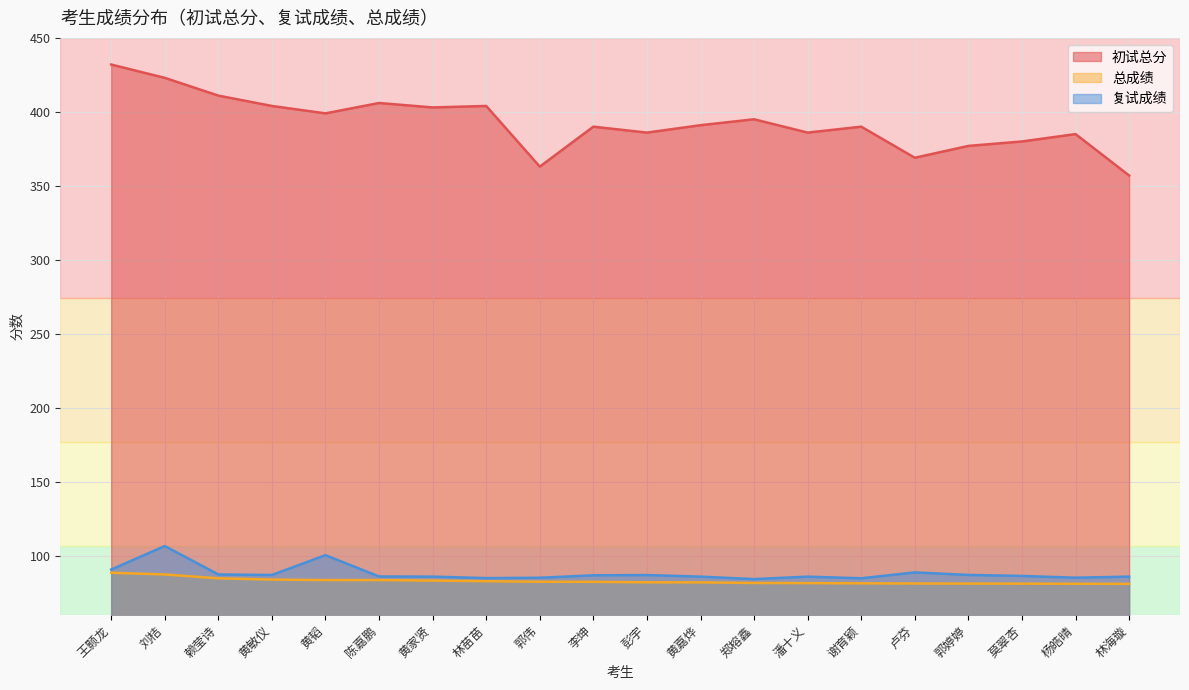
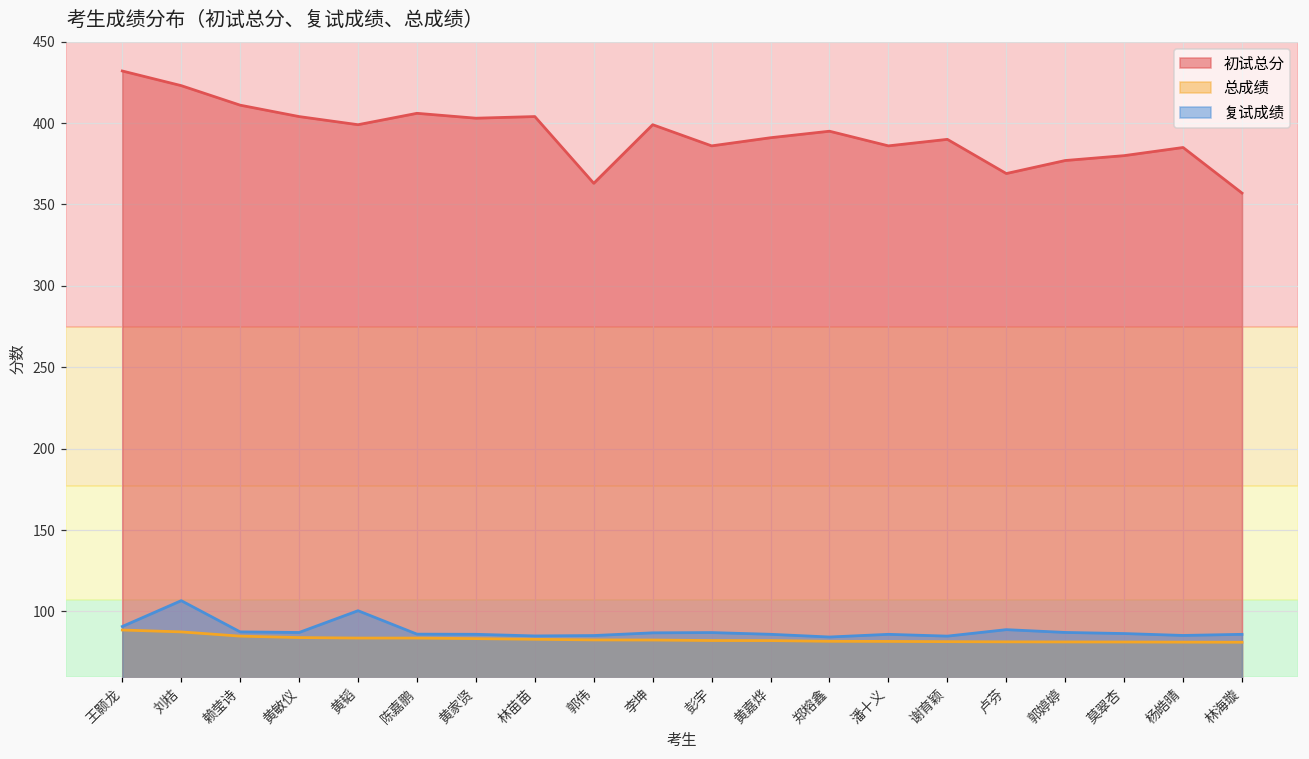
  {
    "初试总分": {
      "王颢龙": 432,
      "刘桔": 423,
      "赖莹诗": 411,
      "黄敏仪": 404,
      "黄韬": 399,
      "陈嘉鹏": 406,
      "黄家贤": 403,
      "林苗苗": 404,
      "郭伟": 363,
-     "李坤": 390,
+     "李坤": 399,
      "彭宇": 386,
      "黄嘉烨": 391,
      "郑榕鑫": 395,
      "潘十义": 386,
      "谢育颖": 390,
      "卢芬": 369,
      "郭婷婷": 377,
      "莫翠杏": 380,
      "杨皓晴": 385,
      "林海璇": 357
    },
    "总成绩": {
      "王颢龙": 89,
      "刘桔": 87,
      "赖莹诗": 85,
      "黄敏仪": 84,
      "黄韬": 84,
      "陈嘉鹏": 84,
      "黄家贤": 83,
      "林苗苗": 83,
      "郭伟": 82,
      "李坤": 82,
      "彭宇": 82,
      "黄嘉烨": 82,
      "郑榕鑫": 82,
      "潘十义": 82,
      "谢育颖": 81,
      "卢芬": 81,
      "郭婷婷": 81,
      "莫翠杏": 81,
      "杨皓晴": 81,
      "林海璇": 81
    },
    "复试成绩": {
      "王颢龙": 91,
      "刘桔": 107,
      "赖莹诗": 87,
      "黄敏仪": 87,
      "黄韬": 100,
      "陈嘉鹏": 86,
      "黄家贤": 86,
      "林苗苗": 85,
      "郭伟": 85,
      "李坤": 87,
      "彭宇": 87,
      "黄嘉烨": 86,
      "郑榕鑫": 84,
      "潘十义": 86,
      "谢育颖": 85,
      "卢芬": 89,
      "郭婷婷": 87,
      "莫翠杏": 86,
      "杨皓晴": 85,
      "林海璇": 86
    }
  }
